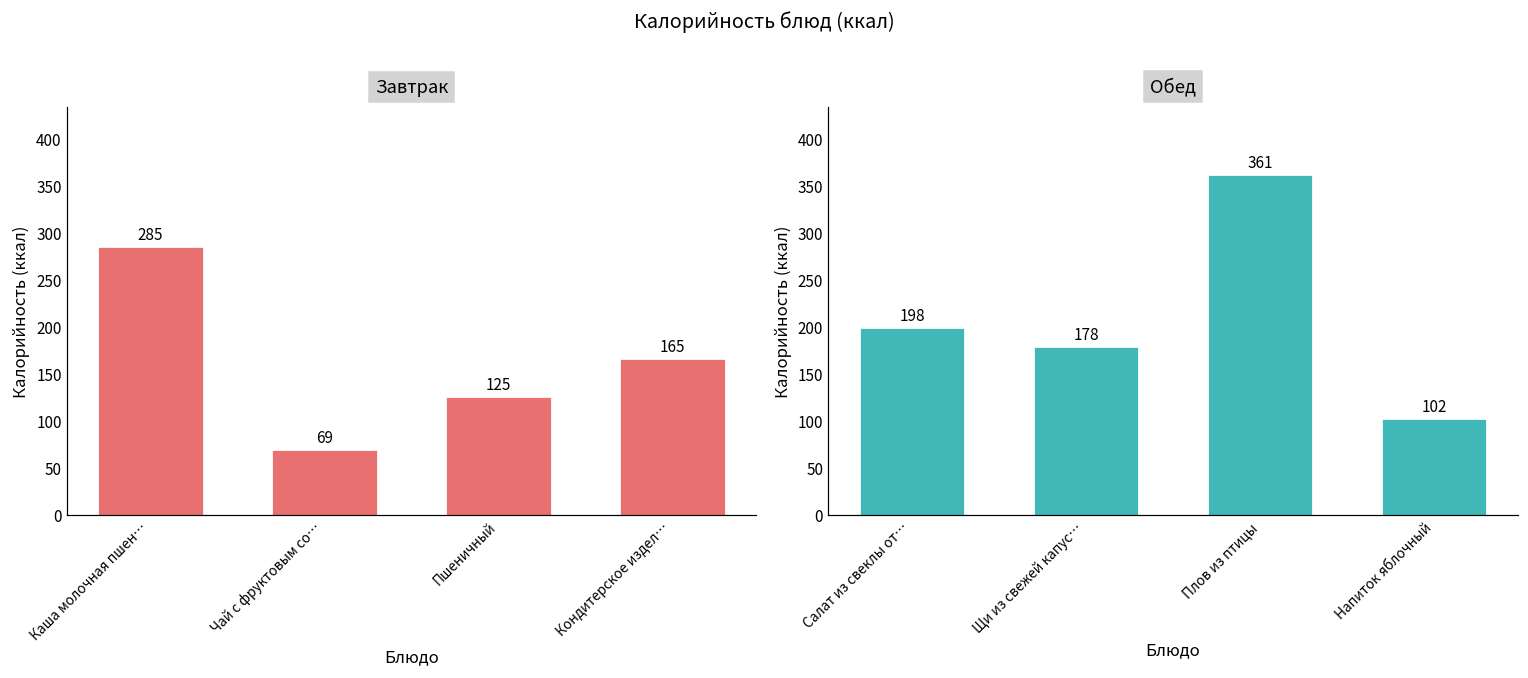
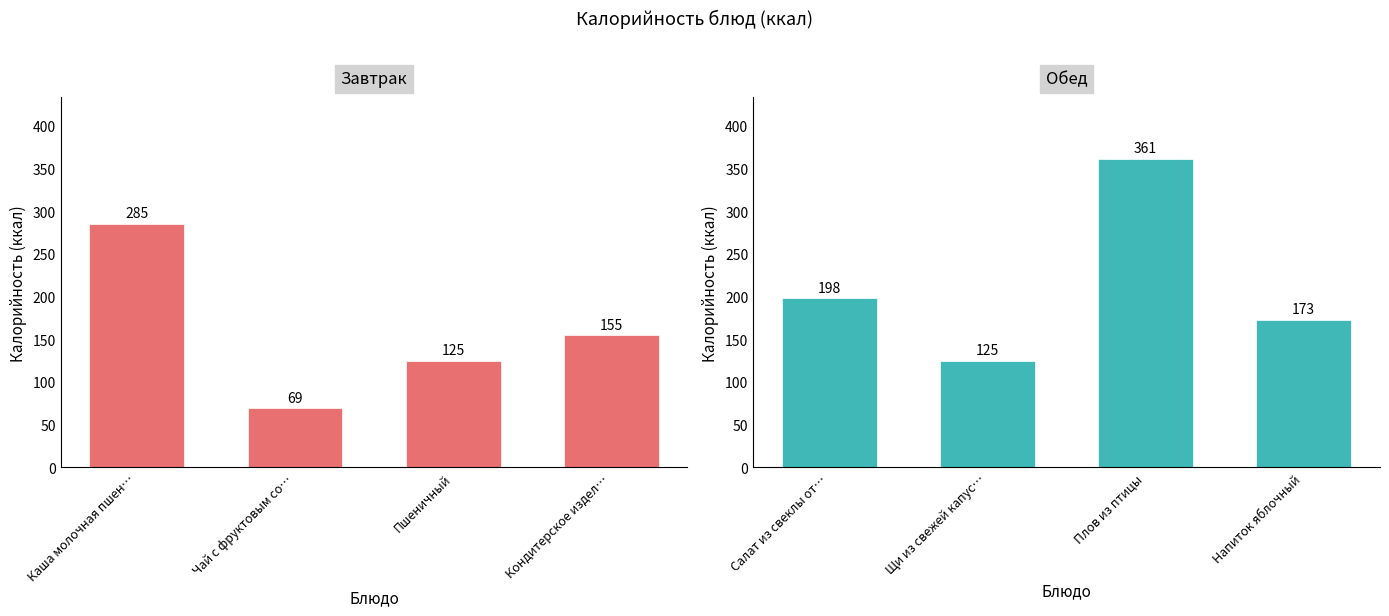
  {
    "Завтрак": {
      "Каша молочная пшен…": 285,
      "Чай с фруктовым со…": 69,
      "Пшеничный": 125,
-     "Кондитерское издел…": 165
+     "Кондитерское издел…": 155
    },
    "Обед": {
      "Салат из свеклы от…": 198,
-     "Щи из свежей капус…": 178,
+     "Щи из свежей капус…": 125,
      "Плов из птицы": 361,
-     "Напиток яблочный": 102
+     "Напиток яблочный": 173
    }
  }
